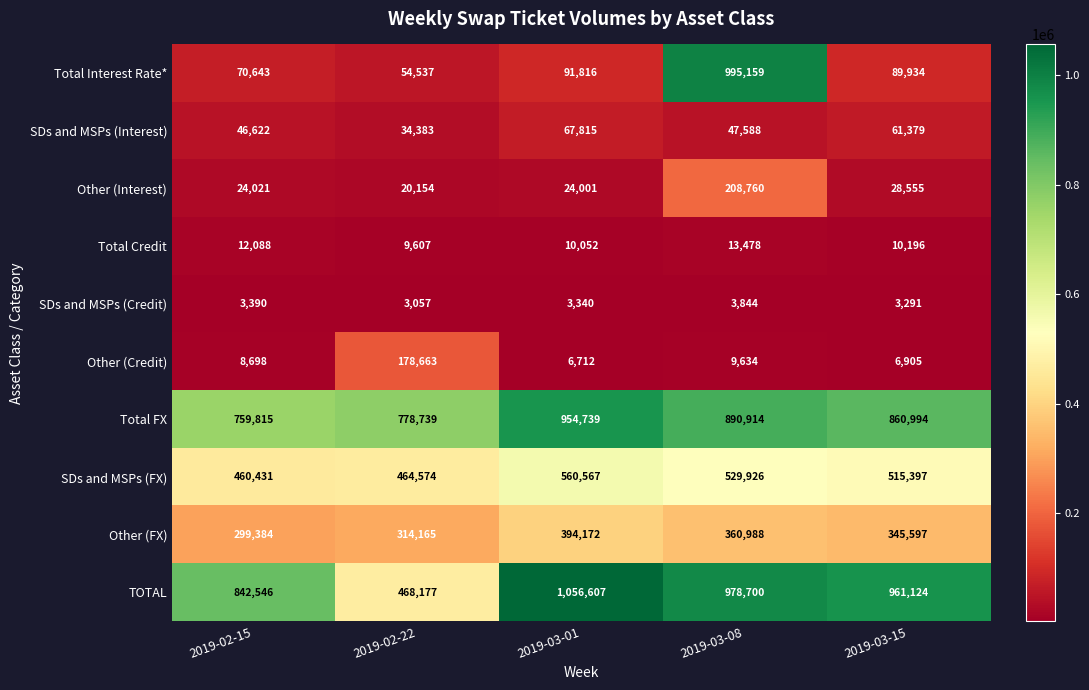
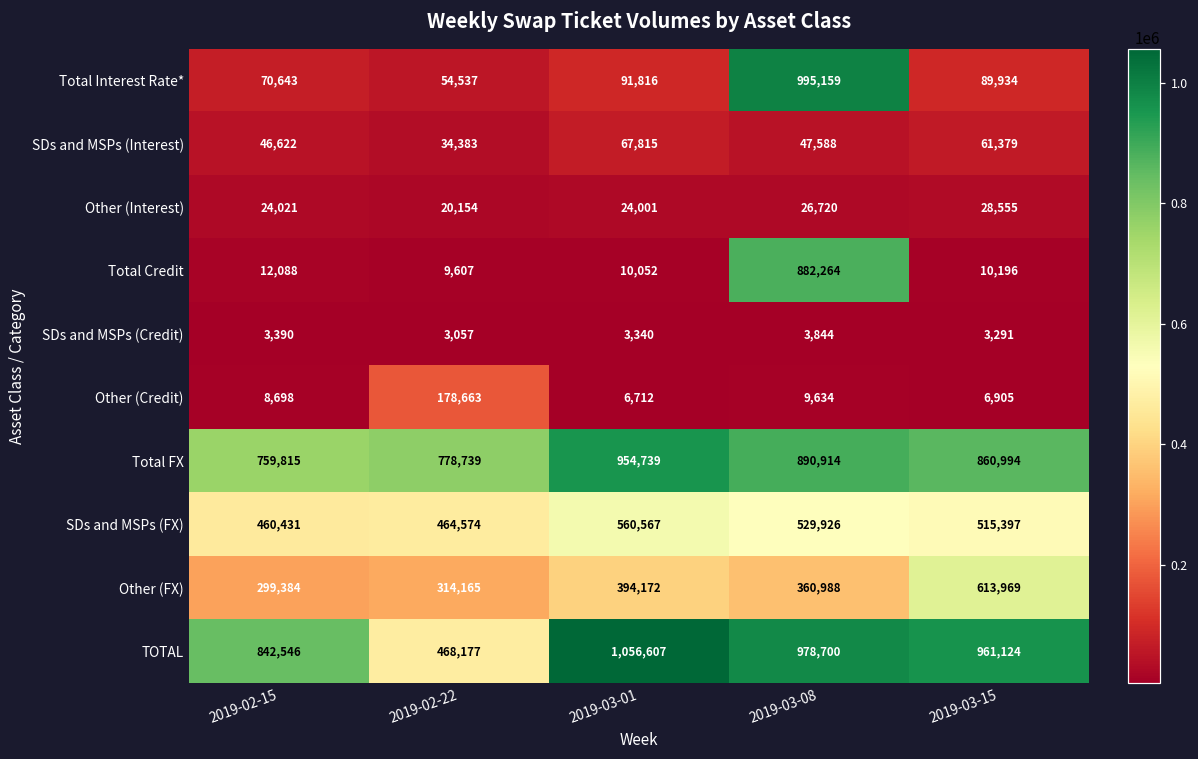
  {
    "Total Interest Rate*": {
      "2019-02-15": "70,643",
      "2019-02-22": "54,537",
      "2019-03-01": "91,816",
      "2019-03-08": "995,159",
      "2019-03-15": "89,934"
    },
    "SDs and MSPs (Interest)": {
      "2019-02-15": "46,622",
      "2019-02-22": "34,383",
      "2019-03-01": "67,815",
      "2019-03-08": "47,588",
      "2019-03-15": "61,379"
    },
    "Other (Interest)": {
      "2019-02-15": "24,021",
      "2019-02-22": "20,154",
      "2019-03-01": "24,001",
-     "2019-03-08": "208,760",
+     "2019-03-08": "26,720",
      "2019-03-15": "28,555"
    },
    "Total Credit": {
      "2019-02-15": "12,088",
      "2019-02-22": "9,607",
      "2019-03-01": "10,052",
-     "2019-03-08": "13,478",
+     "2019-03-08": "882,264",
      "2019-03-15": "10,196"
    },
    "SDs and MSPs (Credit)": {
      "2019-02-15": "3,390",
      "2019-02-22": "3,057",
      "2019-03-01": "3,340",
      "2019-03-08": "3,844",
      "2019-03-15": "3,291"
    },
    "Other (Credit)": {
      "2019-02-15": "8,698",
      "2019-02-22": "178,663",
      "2019-03-01": "6,712",
      "2019-03-08": "9,634",
      "2019-03-15": "6,905"
    },
    "Total FX": {
      "2019-02-15": "759,815",
      "2019-02-22": "778,739",
      "2019-03-01": "954,739",
      "2019-03-08": "890,914",
      "2019-03-15": "860,994"
    },
    "SDs and MSPs (FX)": {
      "2019-02-15": "460,431",
      "2019-02-22": "464,574",
      "2019-03-01": "560,567",
      "2019-03-08": "529,926",
      "2019-03-15": "515,397"
    },
    "Other (FX)": {
      "2019-02-15": "299,384",
      "2019-02-22": "314,165",
      "2019-03-01": "394,172",
      "2019-03-08": "360,988",
-     "2019-03-15": "345,597"
+     "2019-03-15": "613,969"
    },
    "TOTAL": {
      "2019-02-15": "842,546",
      "2019-02-22": "468,177",
      "2019-03-01": "1,056,607",
      "2019-03-08": "978,700",
      "2019-03-15": "961,124"
    }
  }
